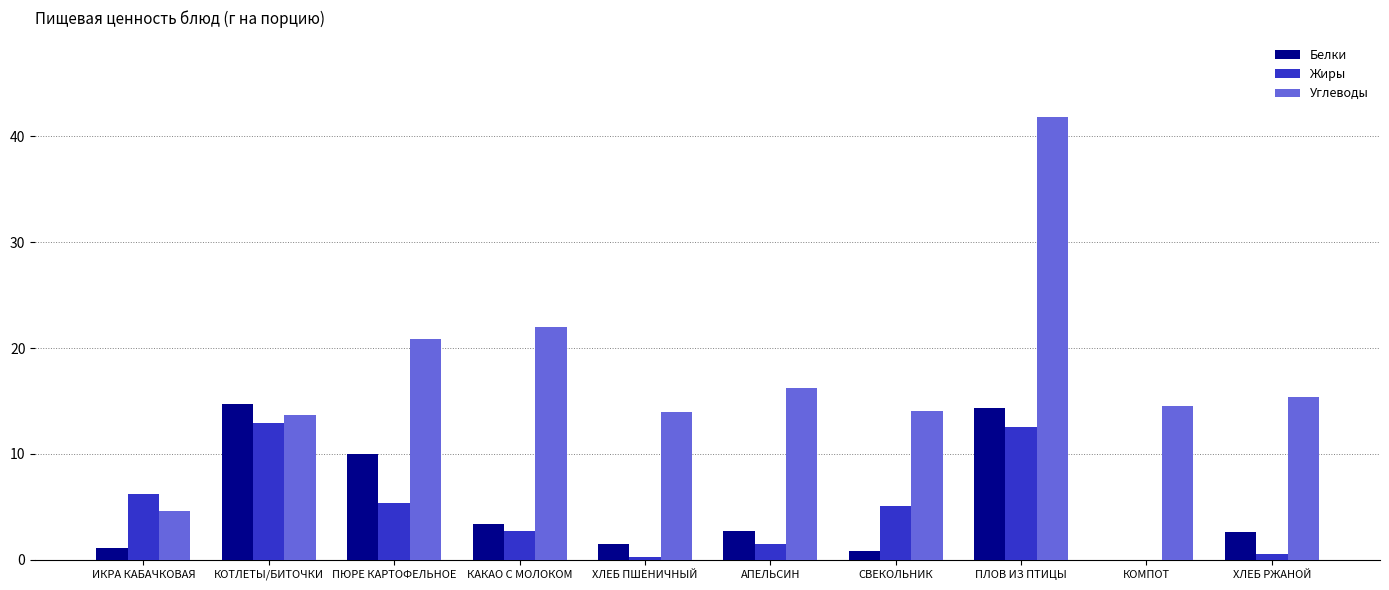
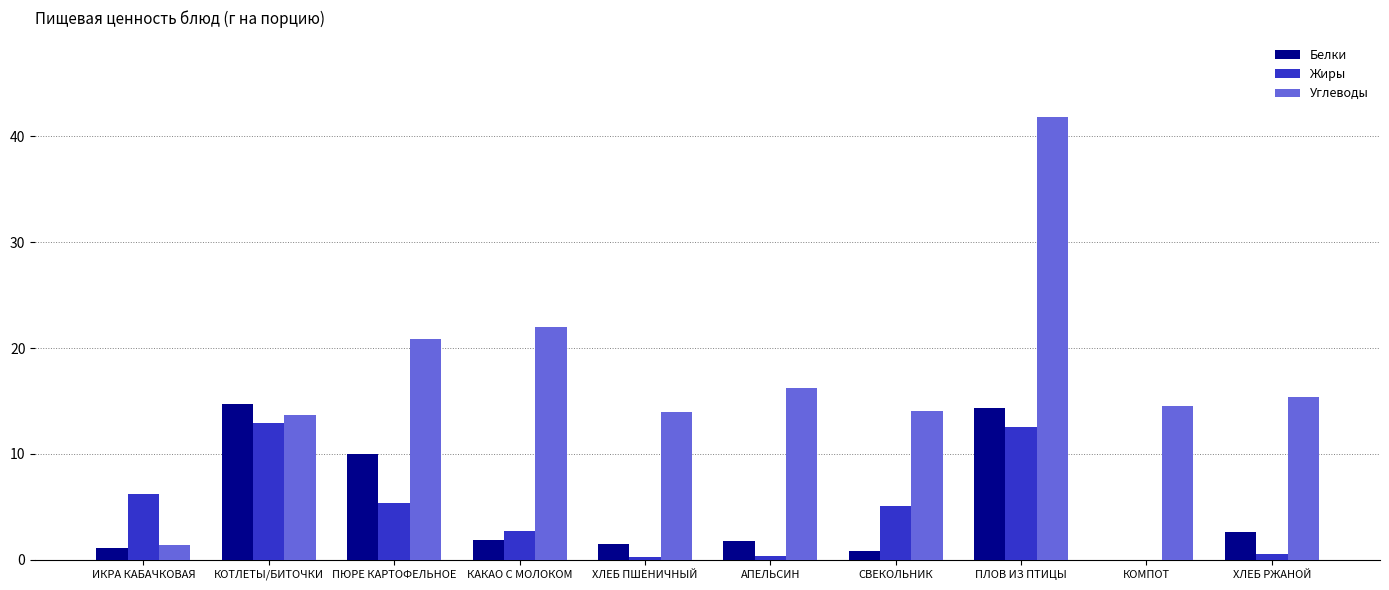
  {
    "Белки": {
      "ИКРА КАБАЧКОВАЯ": 1.1,
      "КОТЛЕТЫ/БИТОЧКИ": 14.7,
      "ПЮРЕ КАРТОФЕЛЬНОЕ": 10.0,
-     "КАКАО С МОЛОКОМ": 3.4,
+     "КАКАО С МОЛОКОМ": 1.9,
      "ХЛЕБ ПШЕНИЧНЫЙ": 1.5,
-     "АПЕЛЬСИН": 2.7,
+     "АПЕЛЬСИН": 1.8,
      "СВЕКОЛЬНИК": 0.8,
      "ПЛОВ ИЗ ПТИЦЫ": 14.3,
      "КОМПОТ": 0.0,
      "ХЛЕБ РЖАНОЙ": 2.6
    },
    "Жиры": {
      "ИКРА КАБАЧКОВАЯ": 6.2,
      "КОТЛЕТЫ/БИТОЧКИ": 12.9,
      "ПЮРЕ КАРТОФЕЛЬНОЕ": 5.4,
      "КАКАО С МОЛОКОМ": 2.7,
      "ХЛЕБ ПШЕНИЧНЫЙ": 0.3,
-     "АПЕЛЬСИН": 1.5,
+     "АПЕЛЬСИН": 0.4,
      "СВЕКОЛЬНИК": 5.1,
      "ПЛОВ ИЗ ПТИЦЫ": 12.5,
      "КОМПОТ": 0.0,
      "ХЛЕБ РЖАНОЙ": 0.5
    },
    "Углеводы": {
-     "ИКРА КАБАЧКОВАЯ": 4.6,
+     "ИКРА КАБАЧКОВАЯ": 1.4,
      "КОТЛЕТЫ/БИТОЧКИ": 13.7,
      "ПЮРЕ КАРТОФЕЛЬНОЕ": 20.9,
      "КАКАО С МОЛОКОМ": 22.0,
      "ХЛЕБ ПШЕНИЧНЫЙ": 14.0,
      "АПЕЛЬСИН": 16.2,
      "СВЕКОЛЬНИК": 14.1,
      "ПЛОВ ИЗ ПТИЦЫ": 41.8,
      "КОМПОТ": 14.5,
      "ХЛЕБ РЖАНОЙ": 15.4
    }
  }
